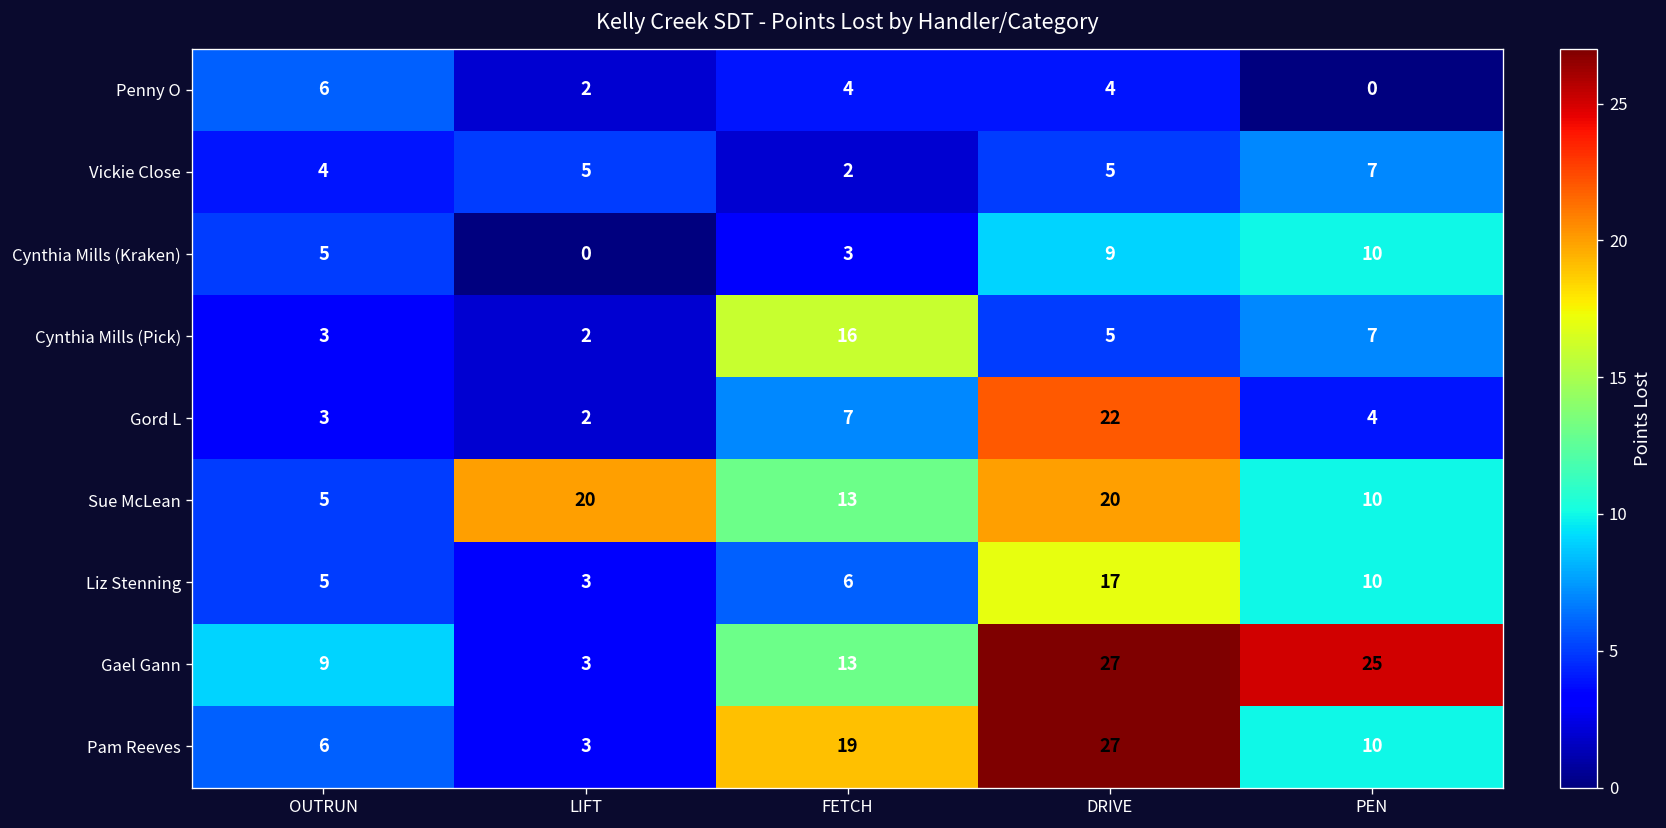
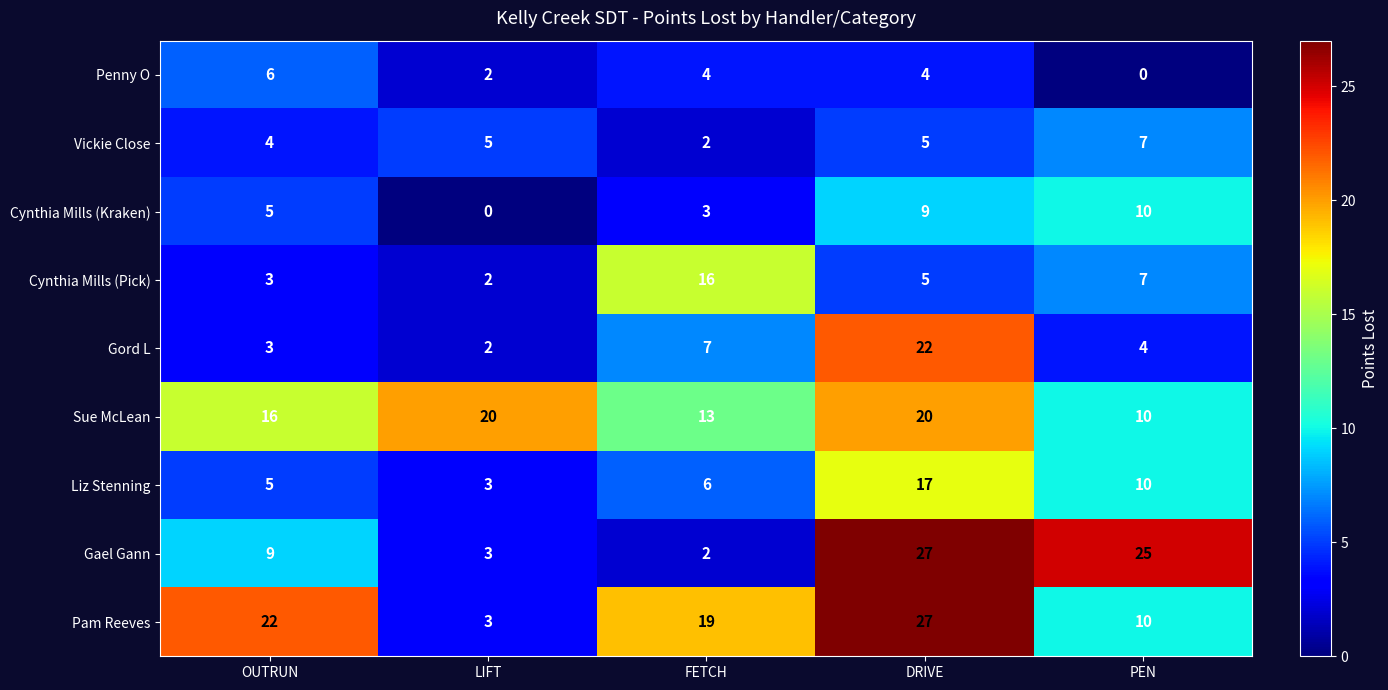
  {
    "Penny O": {
      "OUTRUN": 6,
      "LIFT": 2,
      "FETCH": 4,
      "DRIVE": 4,
      "PEN": 0
    },
    "Vickie Close": {
      "OUTRUN": 4,
      "LIFT": 5,
      "FETCH": 2,
      "DRIVE": 5,
      "PEN": 7
    },
    "Cynthia Mills (Kraken)": {
      "OUTRUN": 5,
      "LIFT": 0,
      "FETCH": 3,
      "DRIVE": 9,
      "PEN": 10
    },
    "Cynthia Mills (Pick)": {
      "OUTRUN": 3,
      "LIFT": 2,
      "FETCH": 16,
      "DRIVE": 5,
      "PEN": 7
    },
    "Gord L": {
      "OUTRUN": 3,
      "LIFT": 2,
      "FETCH": 7,
      "DRIVE": 22,
      "PEN": 4
    },
    "Sue McLean": {
-     "OUTRUN": 5,
+     "OUTRUN": 16,
      "LIFT": 20,
      "FETCH": 13,
      "DRIVE": 20,
      "PEN": 10
    },
    "Liz Stenning": {
      "OUTRUN": 5,
      "LIFT": 3,
      "FETCH": 6,
      "DRIVE": 17,
      "PEN": 10
    },
    "Gael Gann": {
      "OUTRUN": 9,
      "LIFT": 3,
-     "FETCH": 13,
+     "FETCH": 2,
      "DRIVE": 27,
      "PEN": 25
    },
    "Pam Reeves": {
-     "OUTRUN": 6,
+     "OUTRUN": 22,
      "LIFT": 3,
      "FETCH": 19,
      "DRIVE": 27,
      "PEN": 10
    }
  }
